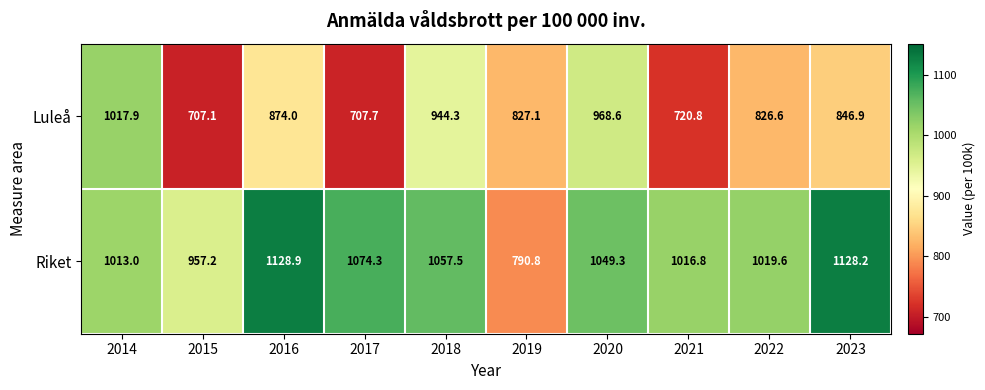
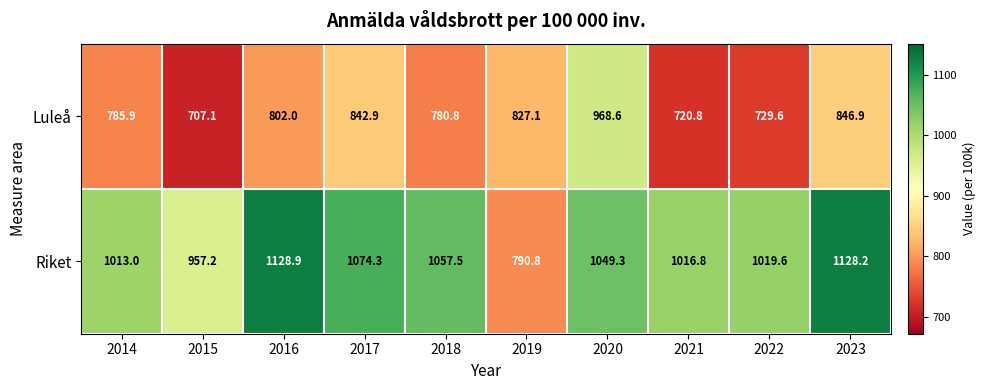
  {
    "Luleå": {
-     "2014": 1017.9,
+     "2014": 785.9,
      "2015": 707.1,
-     "2016": 874.0,
-     "2017": 707.7,
-     "2018": 944.3,
+     "2016": 802.0,
+     "2017": 842.9,
+     "2018": 780.8,
      "2019": 827.1,
      "2020": 968.6,
      "2021": 720.8,
-     "2022": 826.6,
+     "2022": 729.6,
      "2023": 846.9
    },
    "Riket": {
      "2014": 1013.0,
      "2015": 957.2,
      "2016": 1128.9,
      "2017": 1074.3,
      "2018": 1057.5,
      "2019": 790.8,
      "2020": 1049.3,
      "2021": 1016.8,
      "2022": 1019.6,
      "2023": 1128.2
    }
  }
